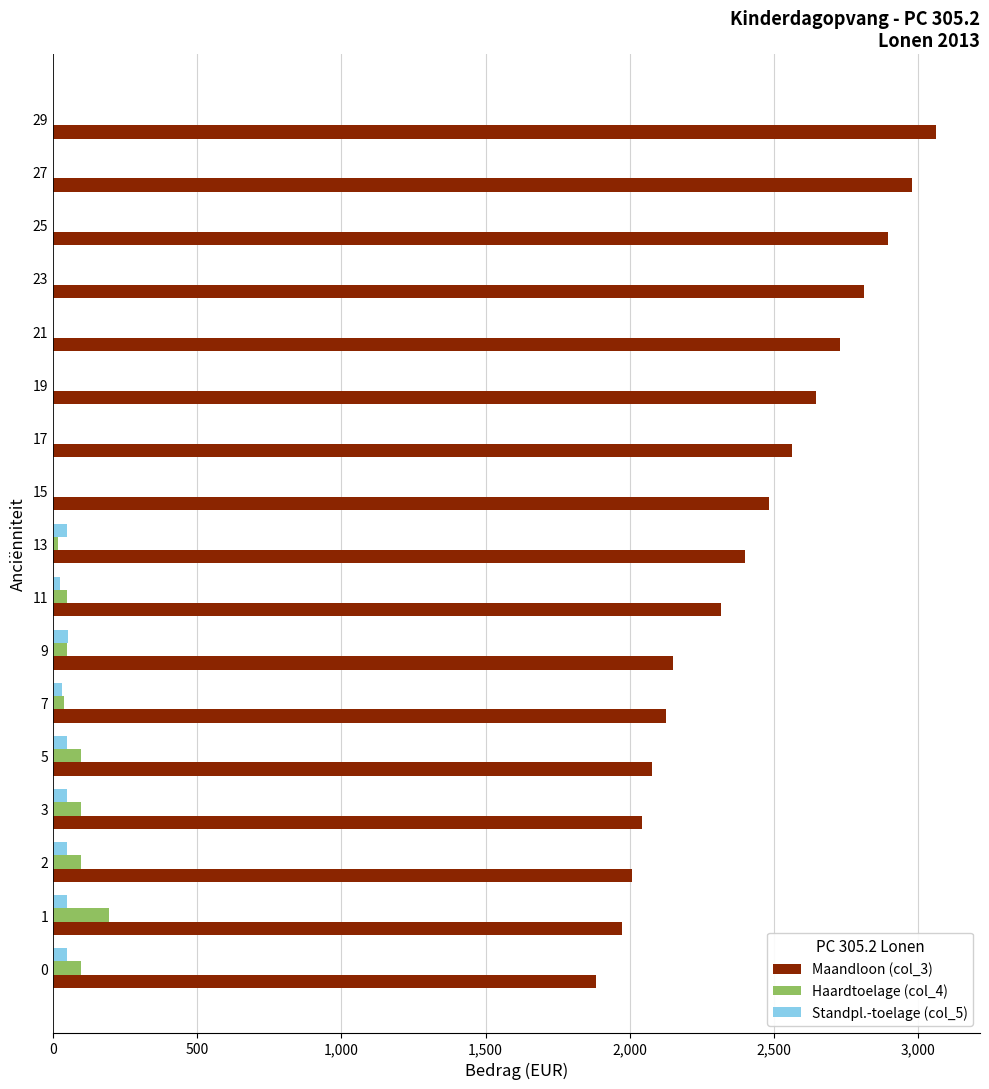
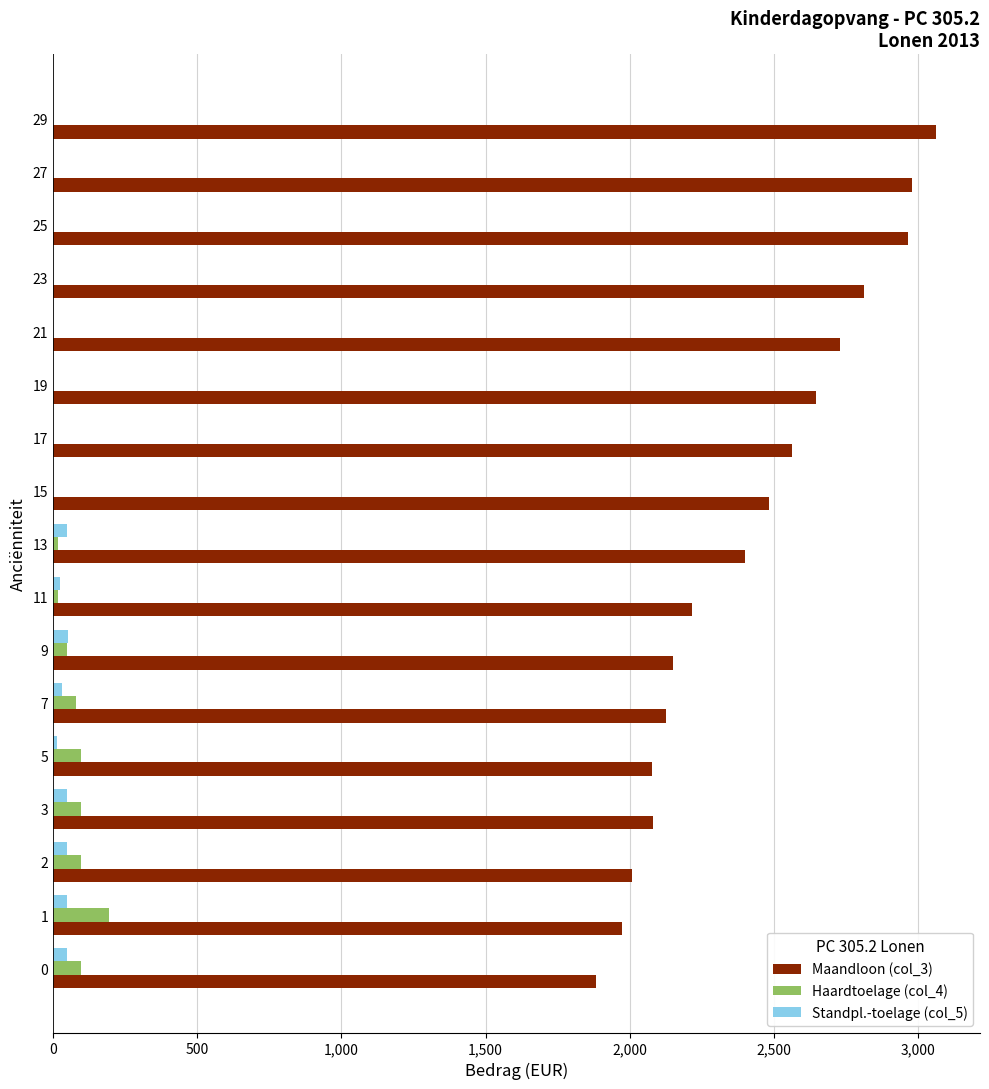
  {
    "Maandloon (col_3)": {
      "29": "3,060",
      "27": "2,980",
-     "25": "2,900",
+     "25": "2,960",
      "23": "2,810",
      "21": "2,730",
      "19": "2,650",
      "17": "2,560",
      "15": "2,480",
      "13": "2,400",
-     "11": "2,320",
+     "11": "2,220",
      "9": "2,150",
      "7": "2,130",
      "5": "2,080",
-     "3": "2,040",
+     "3": "2,080",
      "2": "2,010",
      "1": "1,970",
      "0": "1,880"
    },
    "Haardtoelage (col_4)": {
      "29": "0",
      "27": "0",
      "25": "0",
      "23": "0",
      "21": "0",
      "19": "0",
      "17": "0",
      "15": "0",
      "13": "20",
-     "11": "50",
+     "11": "20",
      "9": "50",
-     "7": "40",
+     "7": "80",
      "5": "100",
      "3": "100",
      "2": "100",
      "1": "190",
      "0": "100"
    },
    "Standpl.-toelage (col_5)": {
      "29": "0",
      "27": "0",
      "25": "0",
      "23": "0",
      "21": "0",
      "19": "0",
      "17": "0",
      "15": "0",
      "13": "50",
      "11": "20",
      "9": "50",
      "7": "30",
-     "5": "50",
+     "5": "10",
      "3": "50",
      "2": "50",
      "1": "50",
      "0": "50"
    }
  }
